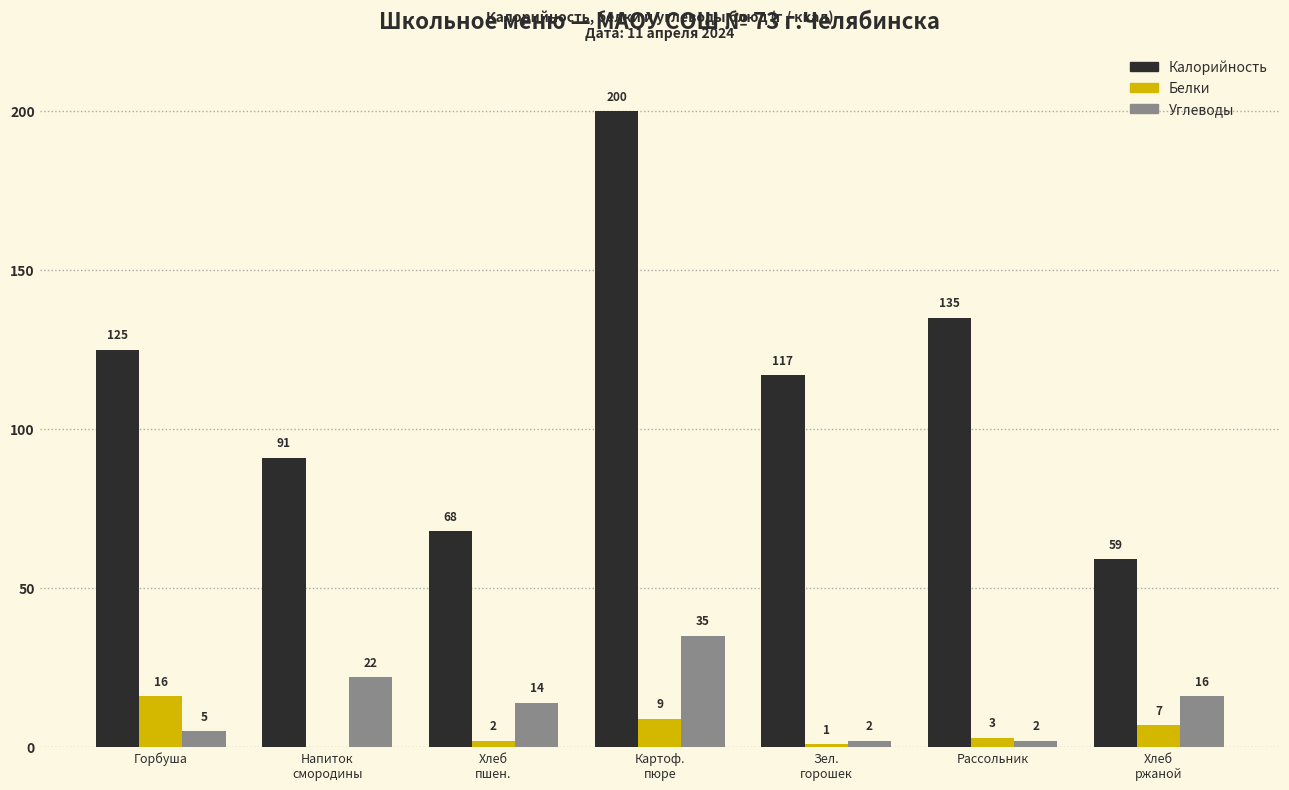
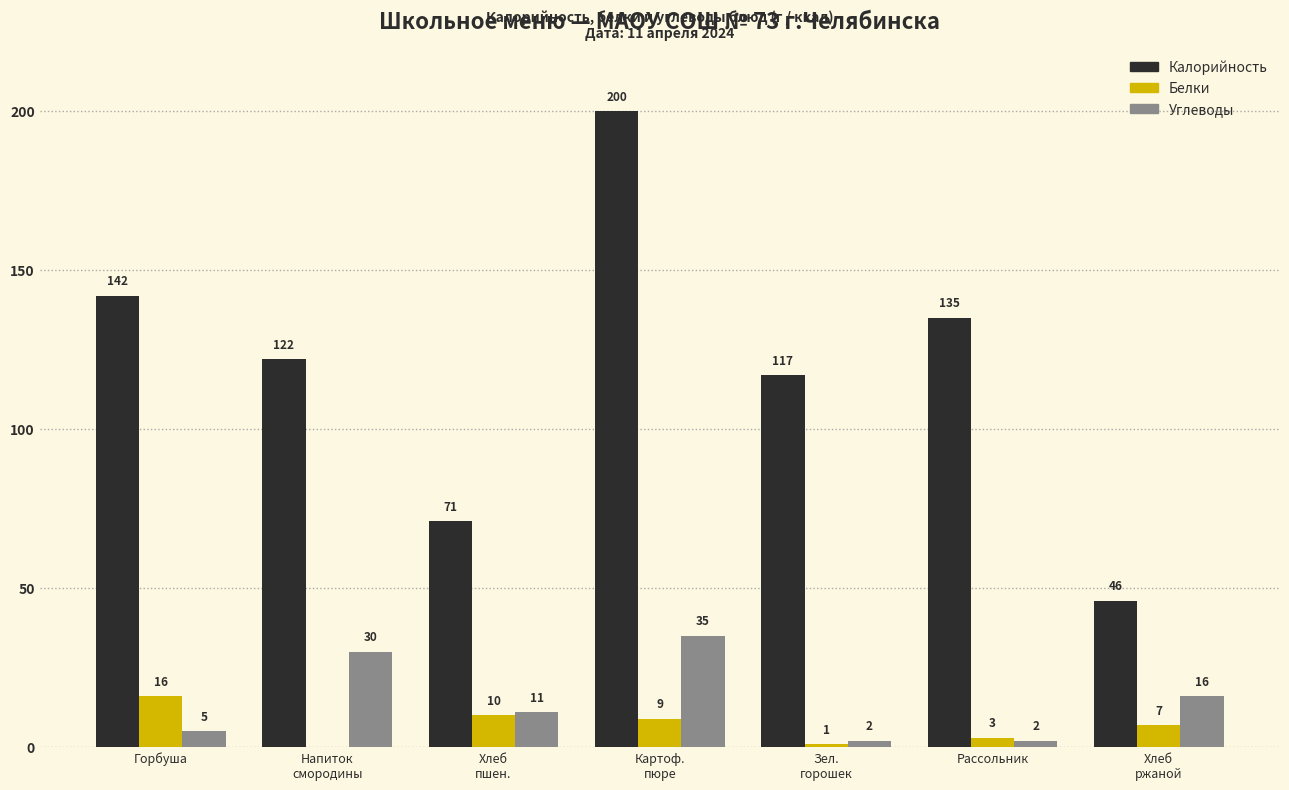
  {
    "Калорийность": {
-     "Горбуша": 125,
-     "Напиток смородины": 91,
-     "Хлеб пшен.": 68,
+     "Горбуша": 142,
+     "Напиток смородины": 122,
+     "Хлеб пшен.": 71,
      "Картоф. пюре": 200,
      "Зел. горошек": 117,
      "Рассольник": 135,
-     "Хлеб ржаной": 59
+     "Хлеб ржаной": 46
    },
    "Белки": {
      "Горбуша": 16,
-     "Хлеб пшен.": 2,
+     "Хлеб пшен.": 10,
      "Картоф. пюре": 9,
      "Зел. горошек": 1,
      "Рассольник": 3,
      "Хлеб ржаной": 7
    },
    "Углеводы": {
      "Горбуша": 5,
-     "Напиток смородины": 22,
-     "Хлеб пшен.": 14,
+     "Напиток смородины": 30,
+     "Хлеб пшен.": 11,
      "Картоф. пюре": 35,
      "Зел. горошек": 2,
      "Рассольник": 2,
      "Хлеб ржаной": 16
    }
  }
